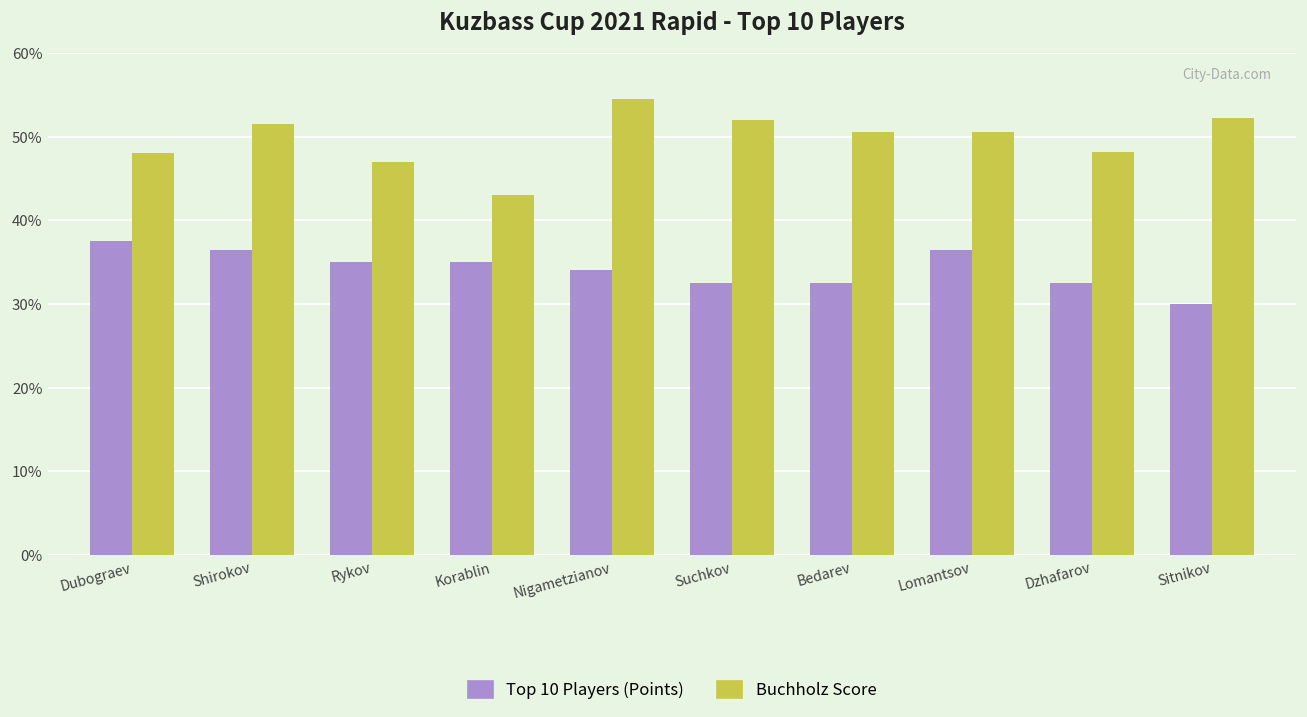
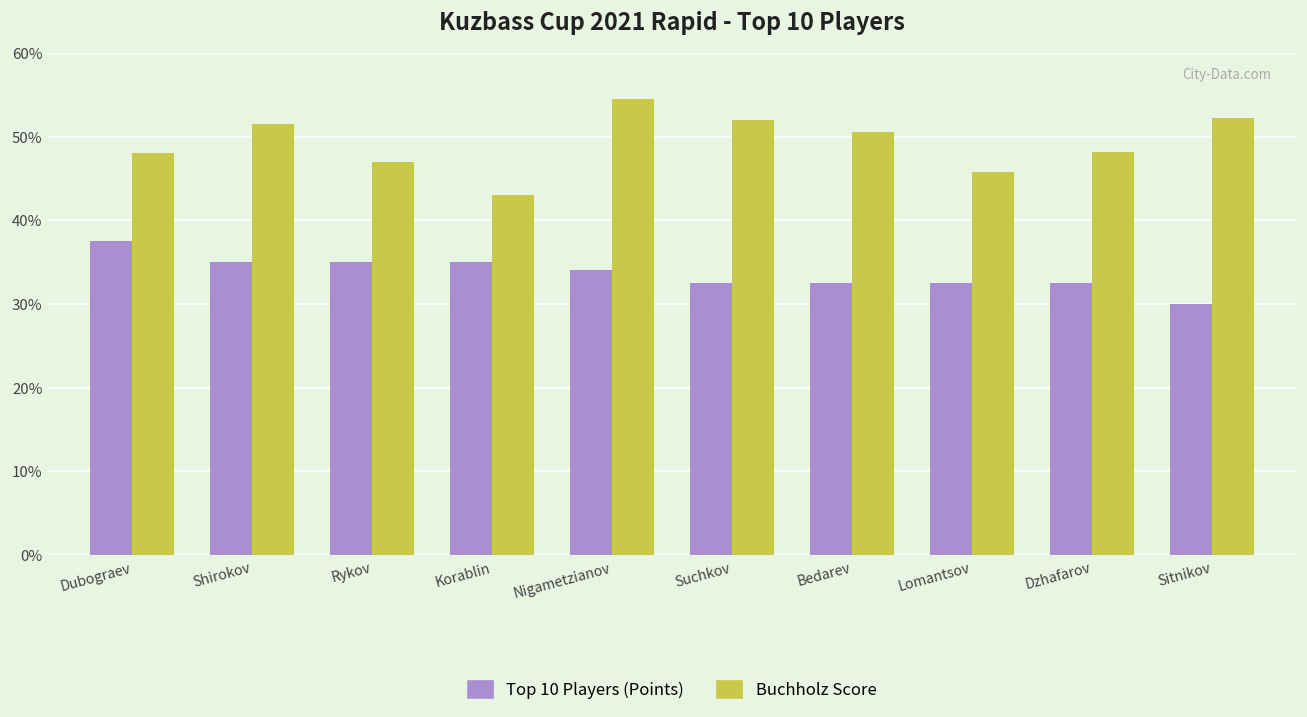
  {
    "Top 10 Players (Points)": {
      "Dubograev": "38%",
-     "Shirokov": "37%",
+     "Shirokov": "35%",
      "Rykov": "35%",
      "Korablin": "35%",
      "Nigametzianov": "34%",
      "Suchkov": "33%",
      "Bedarev": "33%",
-     "Lomantsov": "37%",
+     "Lomantsov": "33%",
      "Dzhafarov": "33%",
      "Sitnikov": "30%"
    },
    "Buchholz Score": {
      "Dubograev": "48%",
      "Shirokov": "52%",
      "Rykov": "47%",
      "Korablin": "43%",
      "Nigametzianov": "55%",
      "Suchkov": "52%",
      "Bedarev": "51%",
-     "Lomantsov": "51%",
+     "Lomantsov": "46%",
      "Dzhafarov": "48%",
      "Sitnikov": "52%"
    }
  }
